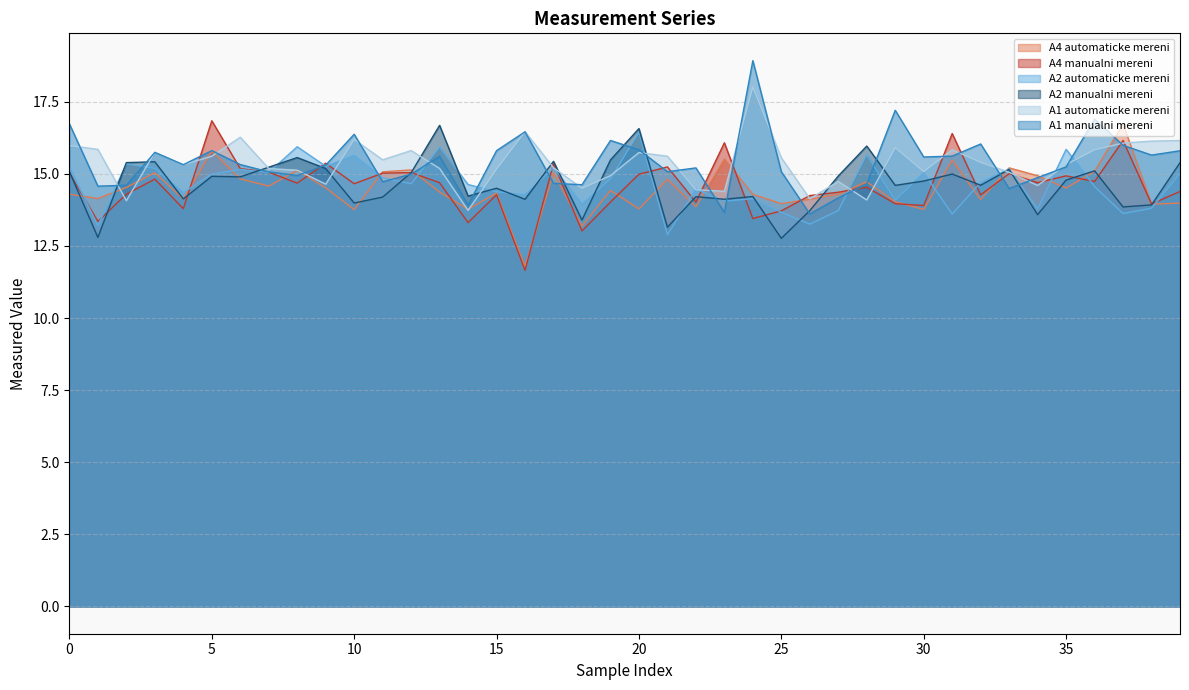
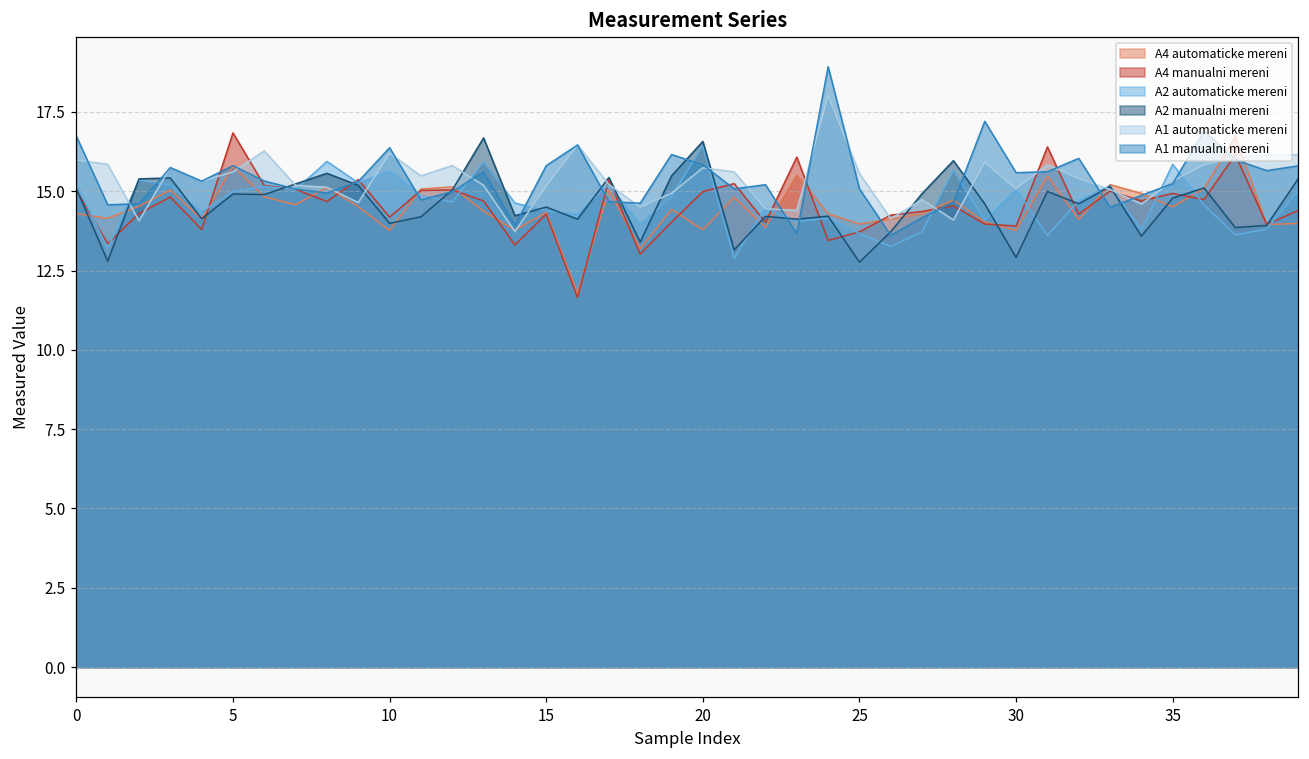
  {
    "A4 automaticke mereni": {
      "0": 14.3,
      "10": 13.8,
      "20": 13.8,
      "25": 14.0,
      "30": 13.8,
      "35": 14.5
    },
    "A4 manualni mereni": {
      "5": 16.8,
-     "10": 14.7,
+     "10": 14.2,
      "20": 15.0,
      "30": 13.9,
      "35": 14.9
    },
    "A2 manualni mereni": {
      "10": 14.0,
      "15": 14.5,
      "20": 16.6,
      "25": 12.8,
-     "30": 14.7,
+     "30": 12.9,
      "35": 14.8
    },
    "A1 automaticke mereni": {
      "0": 16.0,
      "5": 15.6,
      "10": 16.2,
      "15": 15.2,
      "20": 15.7,
      "25": 15.6
    }
  }
